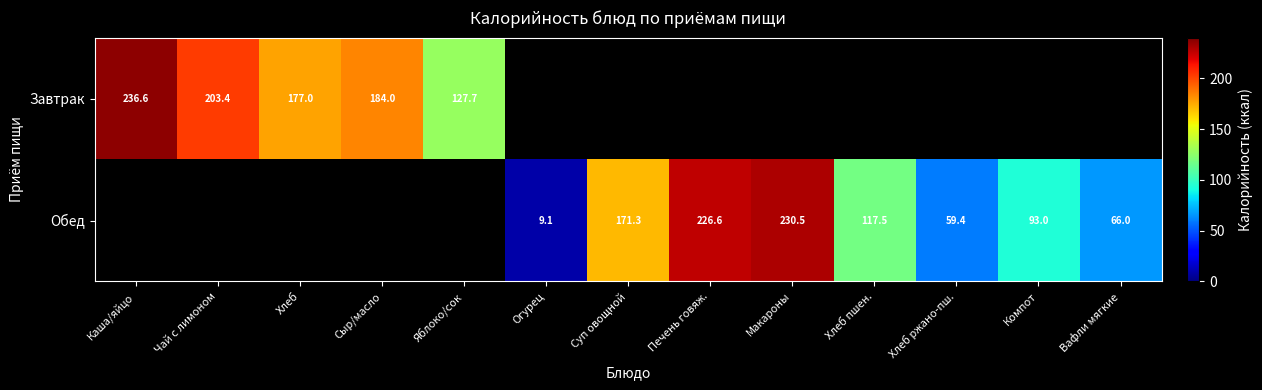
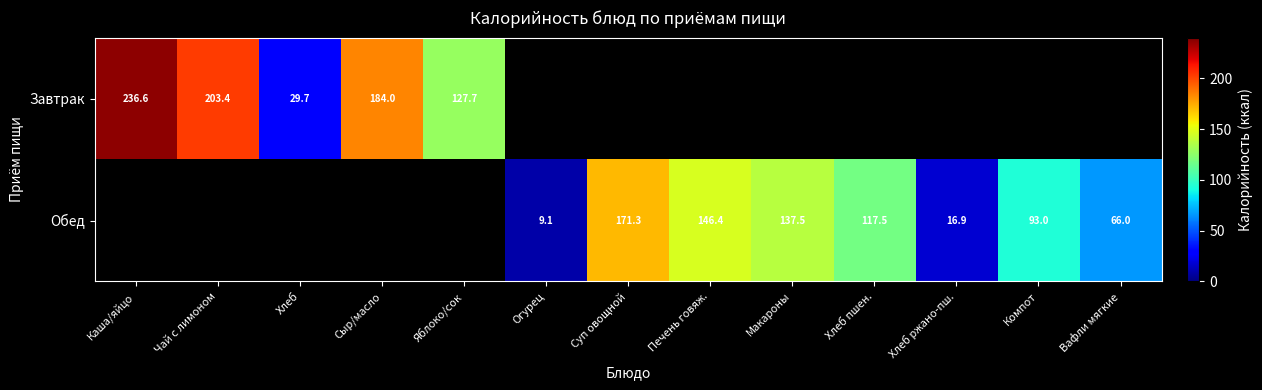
  {
    "Завтрак": {
      "Каша/яйцо": 236.6,
      "Чай с лимоном": 203.4,
-     "Хлеб": 177.0,
+     "Хлеб": 29.7,
      "Сыр/масло": 184.0,
      "Яблоко/сок": 127.7
    },
    "Обед": {
      "Огурец": 9.1,
      "Суп овощной": 171.3,
-     "Печень говяж.": 226.6,
-     "Макароны": 230.5,
+     "Печень говяж.": 146.4,
+     "Макароны": 137.5,
      "Хлеб пшен.": 117.5,
-     "Хлеб ржано-пш.": 59.4,
+     "Хлеб ржано-пш.": 16.9,
      "Компот": 93.0,
      "Вафли мягкие": 66.0
    }
  }
